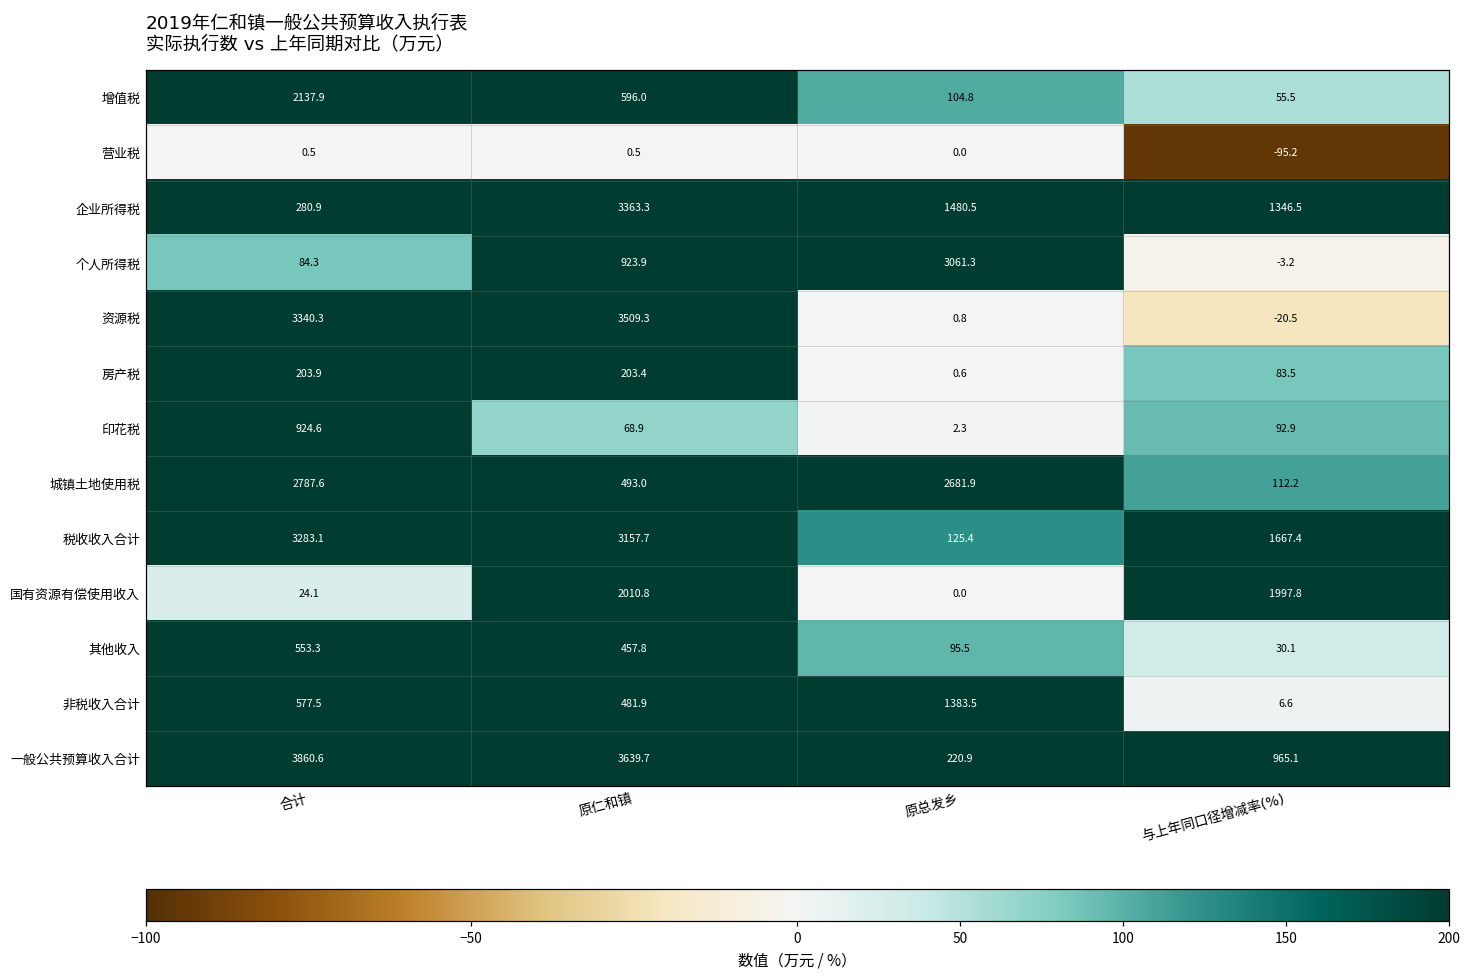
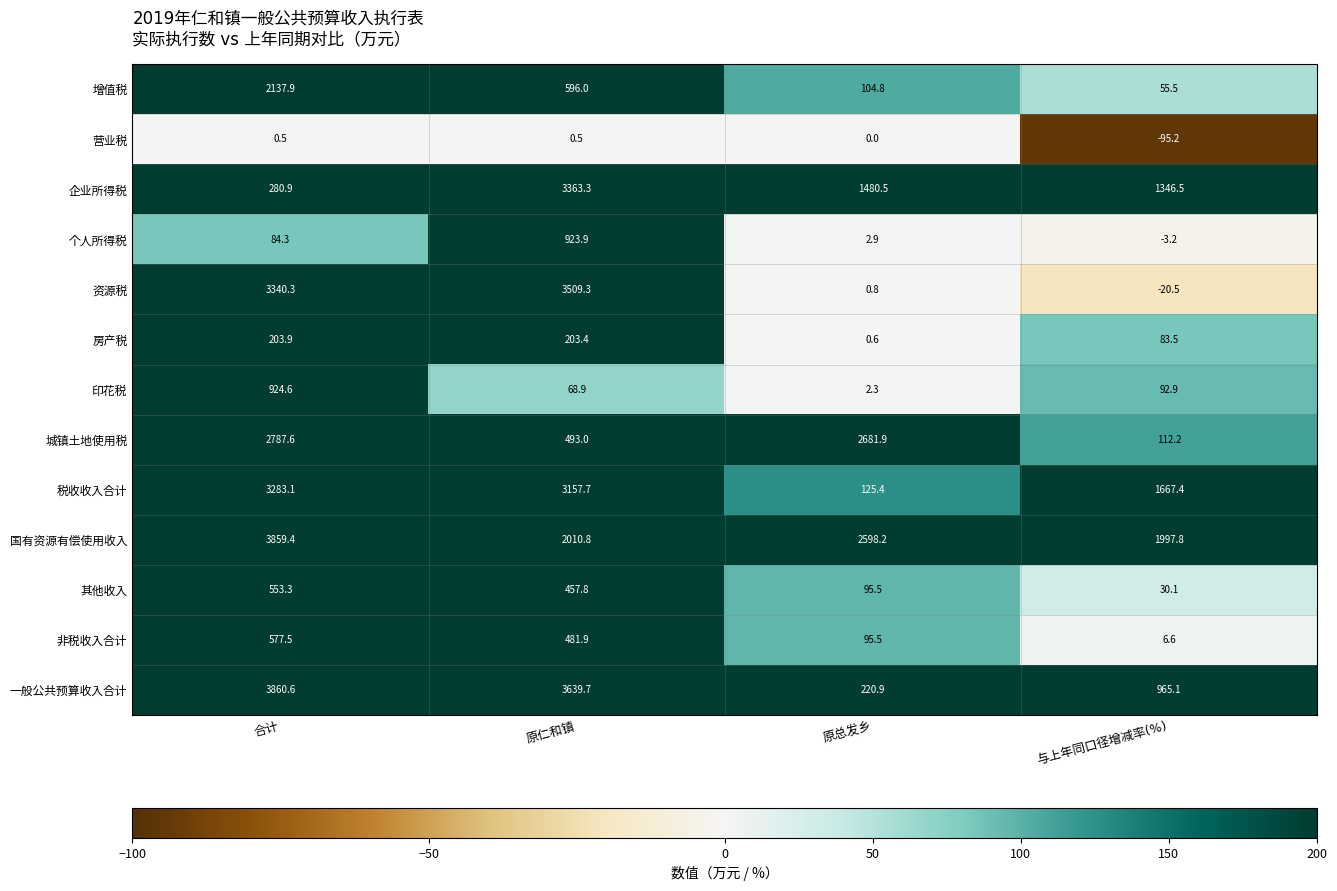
  {
    "增值税": {
      "合计": 2137.9,
      "原仁和镇": 596.0,
      "原总发乡": 104.8,
      "与上年同口径增减率(%)": 55.5
    },
    "营业税": {
      "合计": 0.5,
      "原仁和镇": 0.5,
      "原总发乡": 0.0,
      "与上年同口径增减率(%)": -95.2
    },
    "企业所得税": {
      "合计": 280.9,
      "原仁和镇": 3363.3,
      "原总发乡": 1480.5,
      "与上年同口径增减率(%)": 1346.5
    },
    "个人所得税": {
      "合计": 84.3,
      "原仁和镇": 923.9,
-     "原总发乡": 3061.3,
+     "原总发乡": 2.9,
      "与上年同口径增减率(%)": -3.2
    },
    "资源税": {
      "合计": 3340.3,
      "原仁和镇": 3509.3,
      "原总发乡": 0.8,
      "与上年同口径增减率(%)": -20.5
    },
    "房产税": {
      "合计": 203.9,
      "原仁和镇": 203.4,
      "原总发乡": 0.6,
      "与上年同口径增减率(%)": 83.5
    },
    "印花税": {
      "合计": 924.6,
      "原仁和镇": 68.9,
      "原总发乡": 2.3,
      "与上年同口径增减率(%)": 92.9
    },
    "城镇土地使用税": {
      "合计": 2787.6,
      "原仁和镇": 493.0,
      "原总发乡": 2681.9,
      "与上年同口径增减率(%)": 112.2
    },
    "税收收入合计": {
      "合计": 3283.1,
      "原仁和镇": 3157.7,
      "原总发乡": 125.4,
      "与上年同口径增减率(%)": 1667.4
    },
    "国有资源有偿使用收入": {
-     "合计": 24.1,
+     "合计": 3859.4,
      "原仁和镇": 2010.8,
-     "原总发乡": 0.0,
+     "原总发乡": 2598.2,
      "与上年同口径增减率(%)": 1997.8
    },
    "其他收入": {
      "合计": 553.3,
      "原仁和镇": 457.8,
      "原总发乡": 95.5,
      "与上年同口径增减率(%)": 30.1
    },
    "非税收入合计": {
      "合计": 577.5,
      "原仁和镇": 481.9,
-     "原总发乡": 1383.5,
+     "原总发乡": 95.5,
      "与上年同口径增减率(%)": 6.6
    },
    "一般公共预算收入合计": {
      "合计": 3860.6,
      "原仁和镇": 3639.7,
      "原总发乡": 220.9,
      "与上年同口径增减率(%)": 965.1
    }
  }
